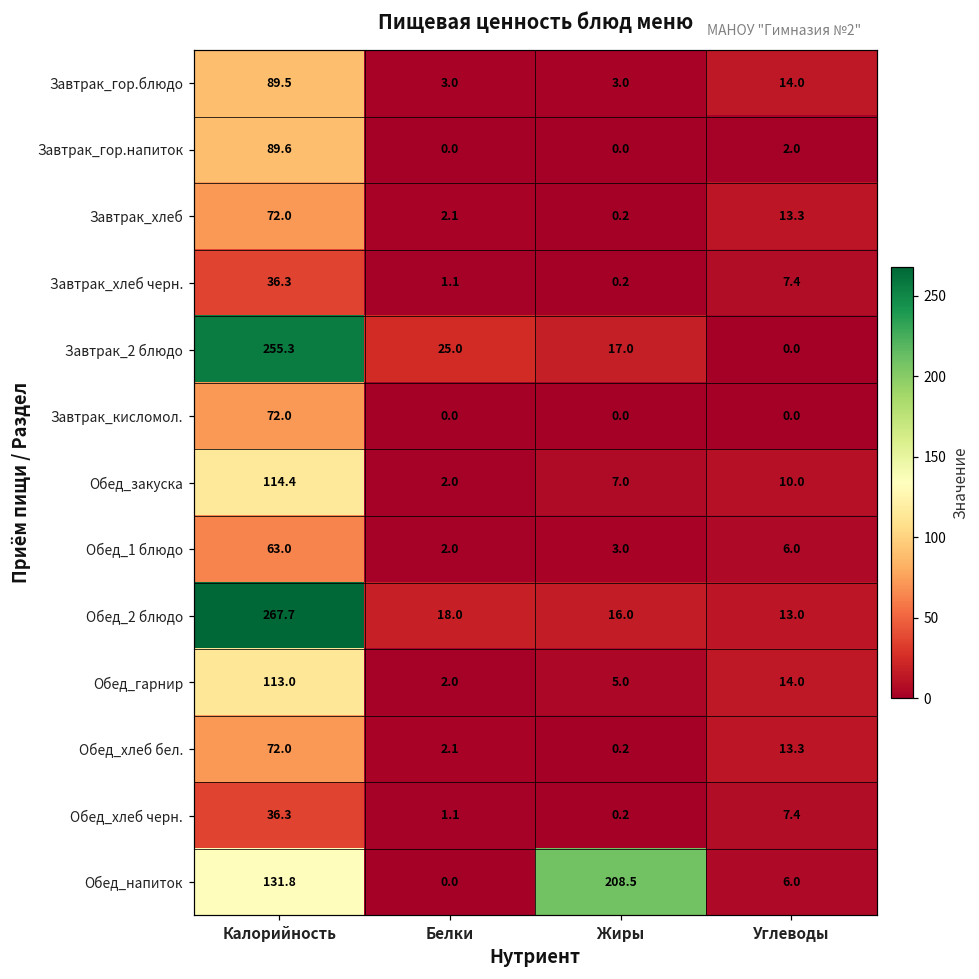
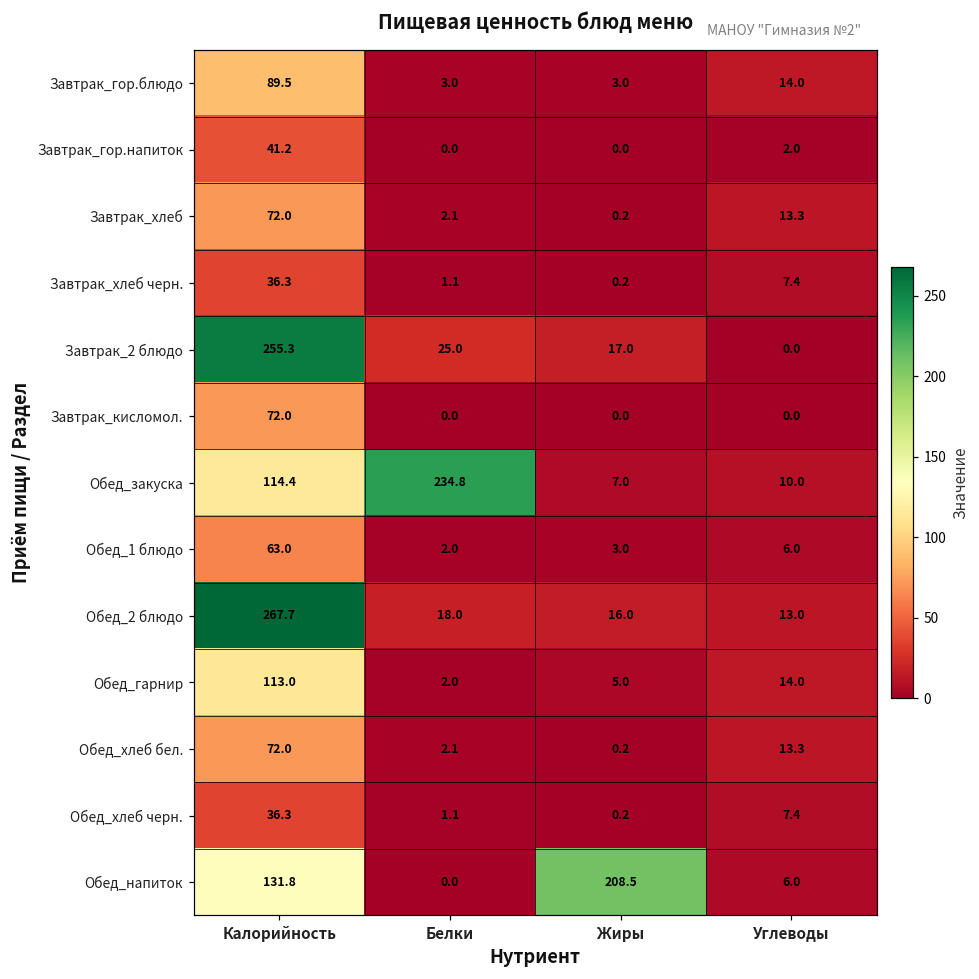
  {
    "Завтрак_гор.блюдо": {
      "Калорийность": 89.5,
      "Белки": 3.0,
      "Жиры": 3.0,
      "Углеводы": 14.0
    },
    "Завтрак_гор.напиток": {
-     "Калорийность": 89.6,
+     "Калорийность": 41.2,
      "Белки": 0.0,
      "Жиры": 0.0,
      "Углеводы": 2.0
    },
    "Завтрак_хлеб": {
      "Калорийность": 72.0,
      "Белки": 2.1,
      "Жиры": 0.2,
      "Углеводы": 13.3
    },
    "Завтрак_хлеб черн.": {
      "Калорийность": 36.3,
      "Белки": 1.1,
      "Жиры": 0.2,
      "Углеводы": 7.4
    },
    "Завтрак_2 блюдо": {
      "Калорийность": 255.3,
      "Белки": 25.0,
      "Жиры": 17.0,
      "Углеводы": 0.0
    },
    "Завтрак_кисломол.": {
      "Калорийность": 72.0,
      "Белки": 0.0,
      "Жиры": 0.0,
      "Углеводы": 0.0
    },
    "Обед_закуска": {
      "Калорийность": 114.4,
-     "Белки": 2.0,
+     "Белки": 234.8,
      "Жиры": 7.0,
      "Углеводы": 10.0
    },
    "Обед_1 блюдо": {
      "Калорийность": 63.0,
      "Белки": 2.0,
      "Жиры": 3.0,
      "Углеводы": 6.0
    },
    "Обед_2 блюдо": {
      "Калорийность": 267.7,
      "Белки": 18.0,
      "Жиры": 16.0,
      "Углеводы": 13.0
    },
    "Обед_гарнир": {
      "Калорийность": 113.0,
      "Белки": 2.0,
      "Жиры": 5.0,
      "Углеводы": 14.0
    },
    "Обед_хлеб бел.": {
      "Калорийность": 72.0,
      "Белки": 2.1,
      "Жиры": 0.2,
      "Углеводы": 13.3
    },
    "Обед_хлеб черн.": {
      "Калорийность": 36.3,
      "Белки": 1.1,
      "Жиры": 0.2,
      "Углеводы": 7.4
    },
    "Обед_напиток": {
      "Калорийность": 131.8,
      "Белки": 0.0,
      "Жиры": 208.5,
      "Углеводы": 6.0
    }
  }
